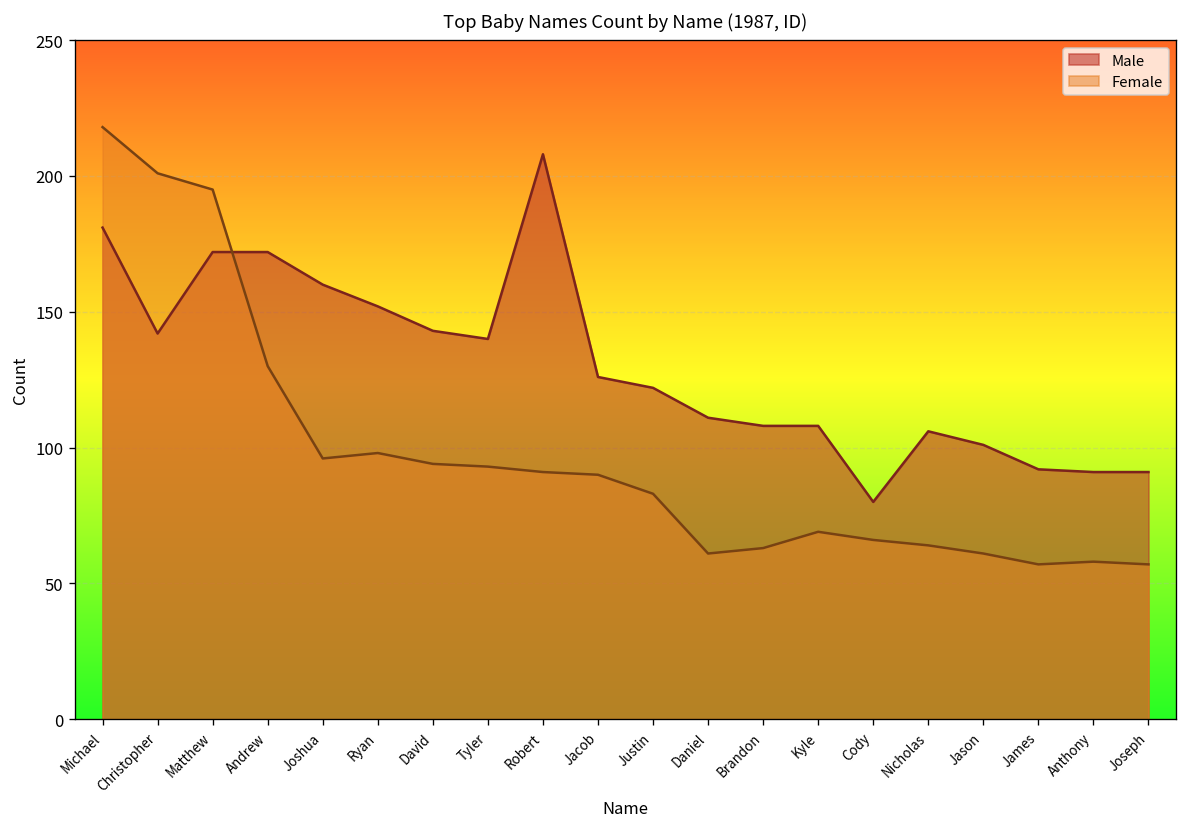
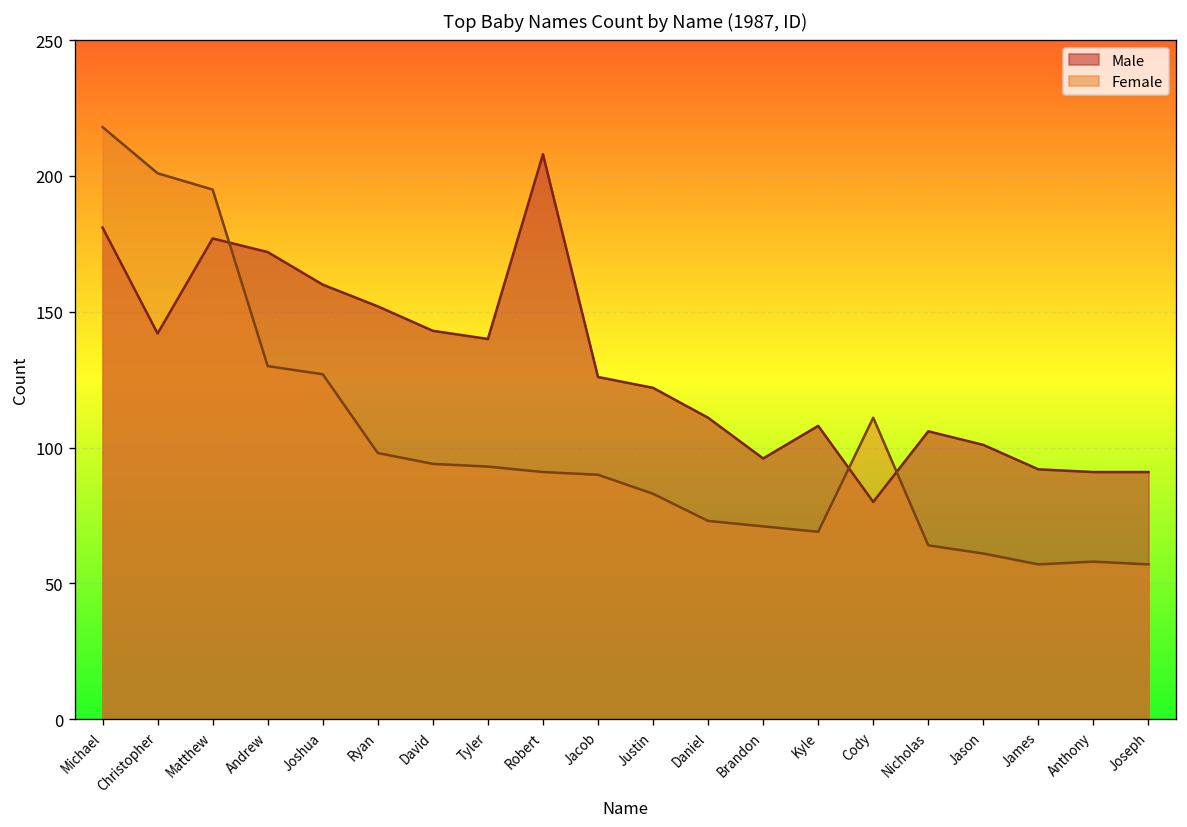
  {
    "Male": {
      "Michael": 181,
      "Christopher": 142,
-     "Matthew": 172,
+     "Matthew": 177,
      "Andrew": 172,
      "Joshua": 160,
      "Ryan": 152,
      "David": 143,
      "Tyler": 140,
      "Robert": 208,
      "Jacob": 126,
      "Justin": 122,
      "Daniel": 111,
-     "Brandon": 108,
+     "Brandon": 96,
      "Kyle": 108,
      "Cody": 80,
      "Nicholas": 106,
      "Jason": 101,
      "James": 92,
      "Anthony": 91,
      "Joseph": 91
    },
    "Female": {
      "Michael": 218,
      "Christopher": 201,
      "Matthew": 195,
      "Andrew": 130,
-     "Joshua": 96,
+     "Joshua": 127,
      "Ryan": 98,
      "David": 94,
      "Tyler": 93,
      "Robert": 91,
      "Jacob": 90,
      "Justin": 83,
-     "Daniel": 61,
-     "Brandon": 63,
+     "Daniel": 73,
+     "Brandon": 71,
      "Kyle": 69,
-     "Cody": 66,
+     "Cody": 111,
      "Nicholas": 64,
      "Jason": 61,
      "James": 57,
      "Anthony": 58,
      "Joseph": 57
    }
  }
